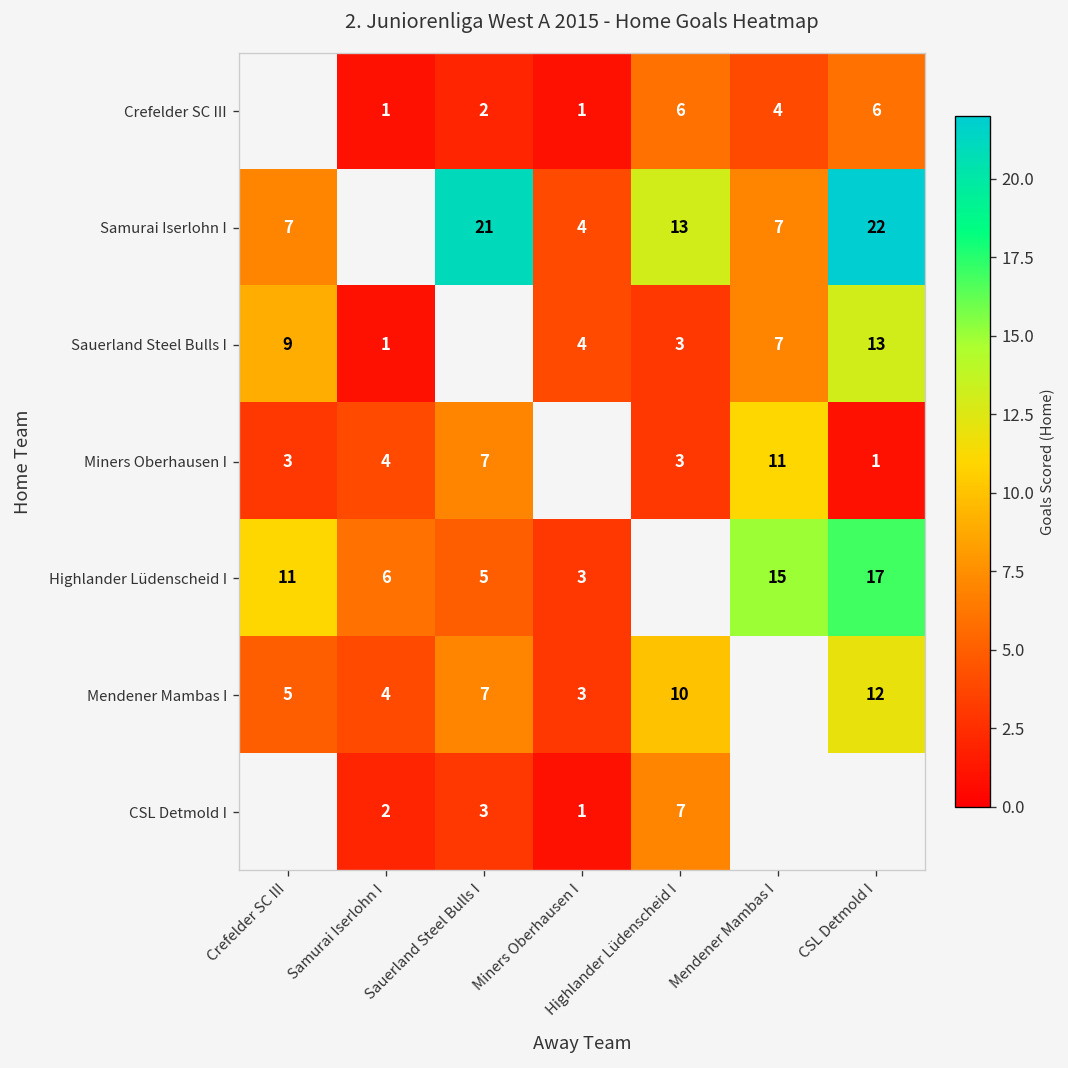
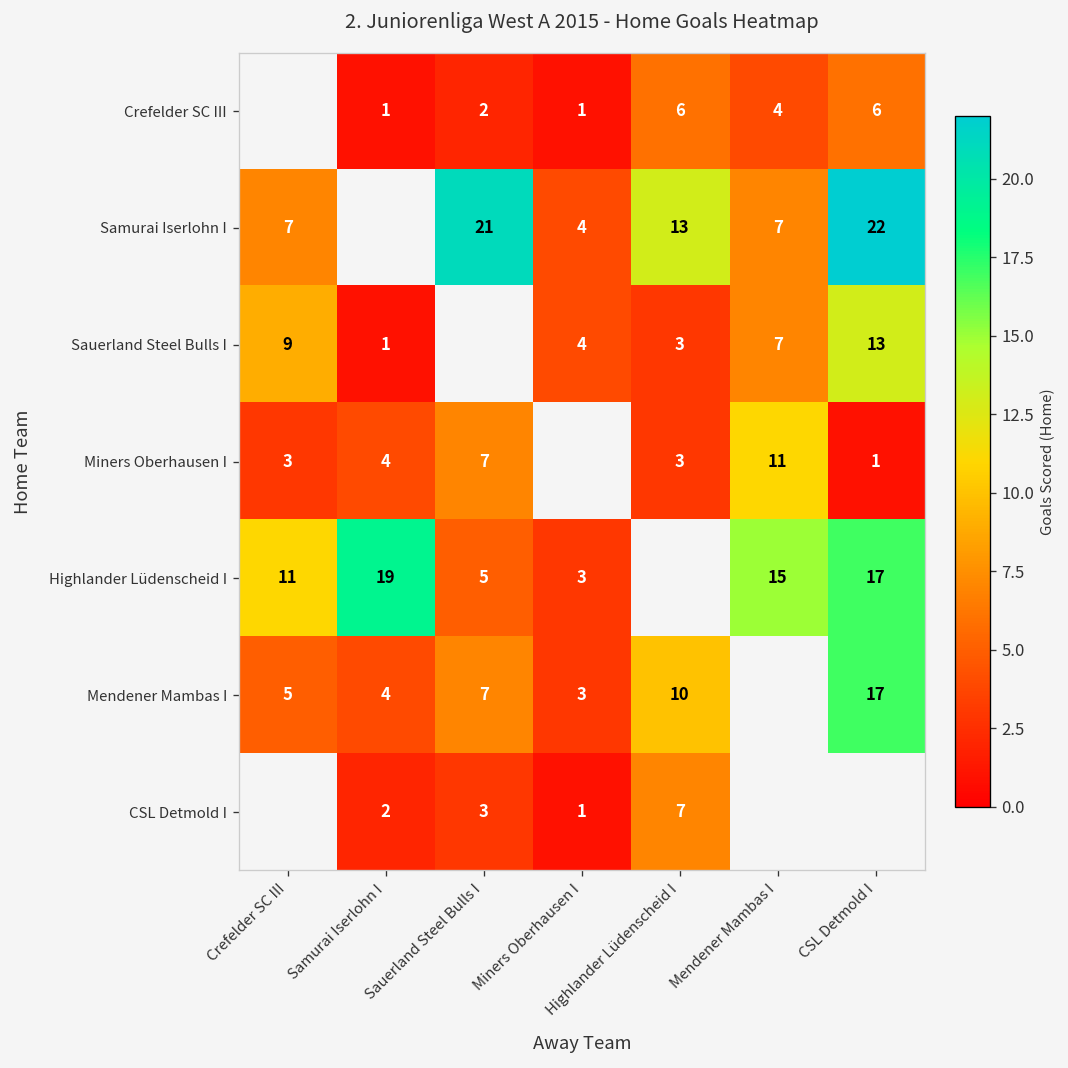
  {
    "Crefelder SC III": {
      "Samurai Iserlohn I": 1,
      "Sauerland Steel Bulls I": 2,
      "Miners Oberhausen I": 1,
      "Highlander Lüdenscheid I": 6,
      "Mendener Mambas I": 4,
      "CSL Detmold I": 6
    },
    "Samurai Iserlohn I": {
      "Crefelder SC III": 7,
      "Sauerland Steel Bulls I": 21,
      "Miners Oberhausen I": 4,
      "Highlander Lüdenscheid I": 13,
      "Mendener Mambas I": 7,
      "CSL Detmold I": 22
    },
    "Sauerland Steel Bulls I": {
      "Crefelder SC III": 9,
      "Samurai Iserlohn I": 1,
      "Miners Oberhausen I": 4,
      "Highlander Lüdenscheid I": 3,
      "Mendener Mambas I": 7,
      "CSL Detmold I": 13
    },
    "Miners Oberhausen I": {
      "Crefelder SC III": 3,
      "Samurai Iserlohn I": 4,
      "Sauerland Steel Bulls I": 7,
      "Highlander Lüdenscheid I": 3,
      "Mendener Mambas I": 11,
      "CSL Detmold I": 1
    },
    "Highlander Lüdenscheid I": {
      "Crefelder SC III": 11,
-     "Samurai Iserlohn I": 6,
+     "Samurai Iserlohn I": 19,
      "Sauerland Steel Bulls I": 5,
      "Miners Oberhausen I": 3,
      "Mendener Mambas I": 15,
      "CSL Detmold I": 17
    },
    "Mendener Mambas I": {
      "Crefelder SC III": 5,
      "Samurai Iserlohn I": 4,
      "Sauerland Steel Bulls I": 7,
      "Miners Oberhausen I": 3,
      "Highlander Lüdenscheid I": 10,
-     "CSL Detmold I": 12
+     "CSL Detmold I": 17
    },
    "CSL Detmold I": {
      "Samurai Iserlohn I": 2,
      "Sauerland Steel Bulls I": 3,
      "Miners Oberhausen I": 1,
      "Highlander Lüdenscheid I": 7
    }
  }
